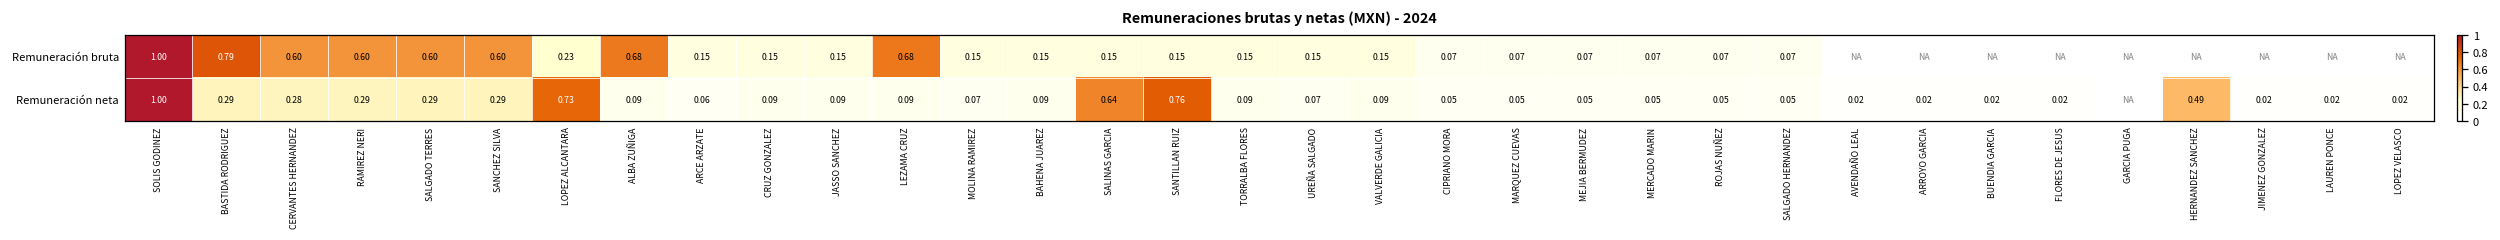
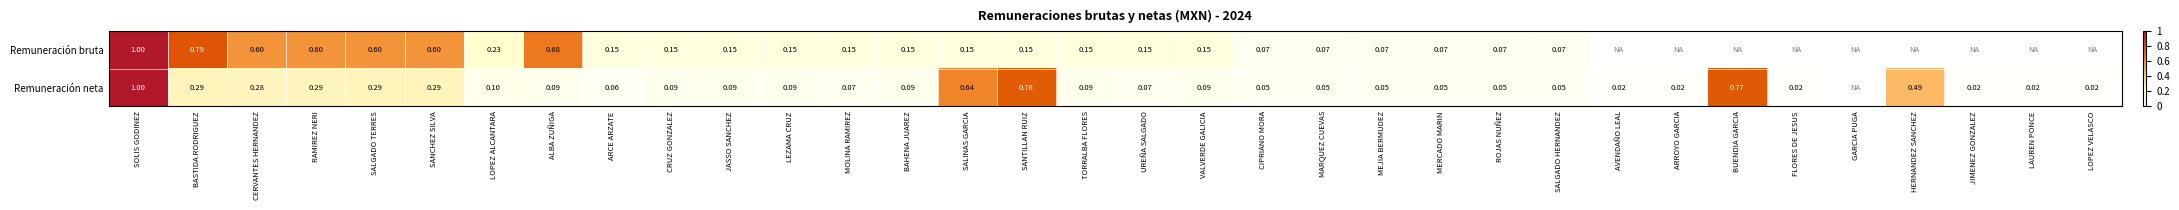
  {
    "Remuneración bruta": {
      "SOLIS GODINEZ": 1.00,
      "BASTIDA RODRIGUEZ": 0.79,
      "CERVANTES HERNANDEZ": 0.60,
      "RAMIREZ NERI": 0.60,
      "SALGADO TERRES": 0.60,
      "SANCHEZ SILVA": 0.60,
      "LOPEZ ALCANTARA": 0.23,
      "ALBA ZUÑIGA": 0.68,
      "ARCE ARZATE": 0.15,
      "CRUZ GONZALEZ": 0.15,
      "JASSO SANCHEZ": 0.15,
-     "LEZAMA CRUZ": 0.68,
+     "LEZAMA CRUZ": 0.15,
      "MOLINA RAMIREZ": 0.15,
      "BAHENA JUAREZ": 0.15,
      "SALINAS GARCIA": 0.15,
      "SANTILLAN RUIZ": 0.15,
      "TORRALBA FLORES": 0.15,
      "UREÑA SALGADO": 0.15,
      "VALVERDE GALICIA": 0.15,
      "CIPRIANO MORA": 0.07,
      "MARQUEZ CUEVAS": 0.07,
      "MEJIA BERMUDEZ": 0.07,
      "MERCADO MARIN": 0.07,
      "ROJAS NUÑEZ": 0.07,
      "SALGADO HERNANDEZ": 0.07
    },
    "Remuneración neta": {
      "SOLIS GODINEZ": 1.00,
      "BASTIDA RODRIGUEZ": 0.29,
      "CERVANTES HERNANDEZ": 0.28,
      "RAMIREZ NERI": 0.29,
      "SALGADO TERRES": 0.29,
      "SANCHEZ SILVA": 0.29,
-     "LOPEZ ALCANTARA": 0.73,
+     "LOPEZ ALCANTARA": 0.10,
      "ALBA ZUÑIGA": 0.09,
      "ARCE ARZATE": 0.06,
      "CRUZ GONZALEZ": 0.09,
      "JASSO SANCHEZ": 0.09,
      "LEZAMA CRUZ": 0.09,
      "MOLINA RAMIREZ": 0.07,
      "BAHENA JUAREZ": 0.09,
      "SALINAS GARCIA": 0.64,
      "SANTILLAN RUIZ": 0.76,
      "TORRALBA FLORES": 0.09,
      "UREÑA SALGADO": 0.07,
      "VALVERDE GALICIA": 0.09,
      "CIPRIANO MORA": 0.05,
      "MARQUEZ CUEVAS": 0.05,
      "MEJIA BERMUDEZ": 0.05,
      "MERCADO MARIN": 0.05,
      "ROJAS NUÑEZ": 0.05,
      "SALGADO HERNANDEZ": 0.05,
      "AVENDAÑO LEAL": 0.02,
      "ARROYO GARCIA": 0.02,
-     "BUENDIA GARCIA": 0.02,
+     "BUENDIA GARCIA": 0.77,
      "FLORES DE JESUS": 0.02,
      "HERNANDEZ SANCHEZ": 0.49,
      "JIMENEZ GONZALEZ": 0.02,
      "LAUREN PONCE": 0.02,
      "LOPEZ VELASCO": 0.02
    }
  }
